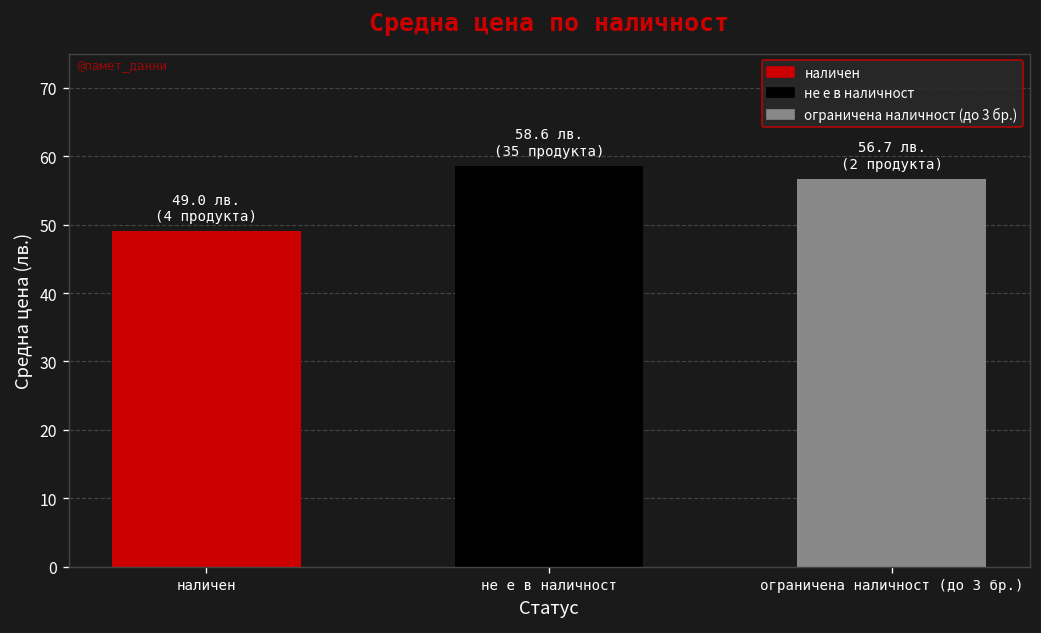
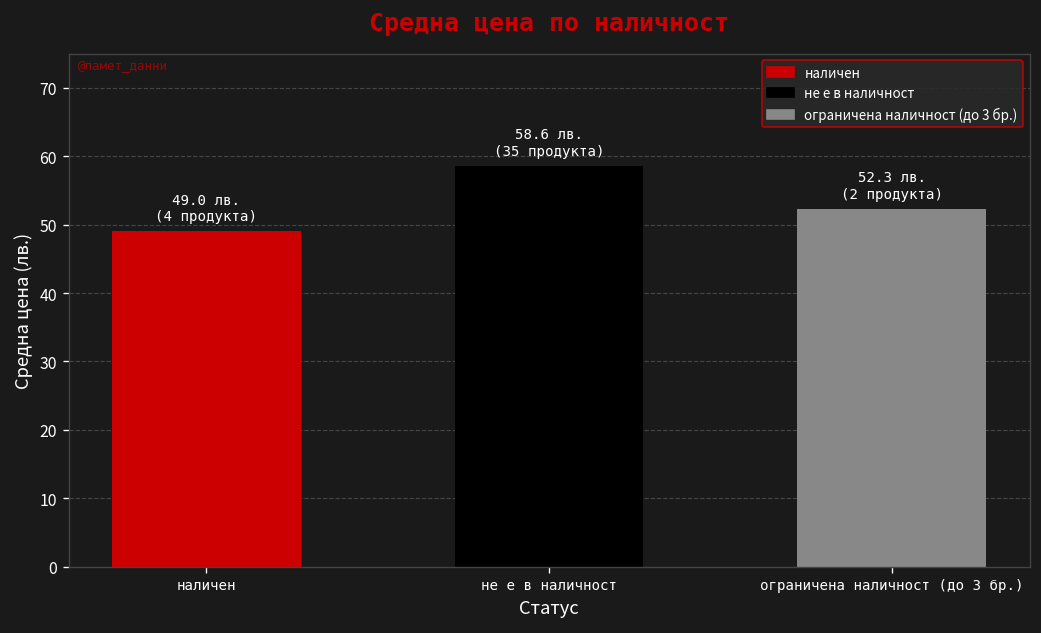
  {
    "наличен": 49.0,
    "не е в наличност": 58.6,
-   "ограничена наличност (до 3 бр.)": 56.7
+   "ограничена наличност (до 3 бр.)": 52.3
  }
